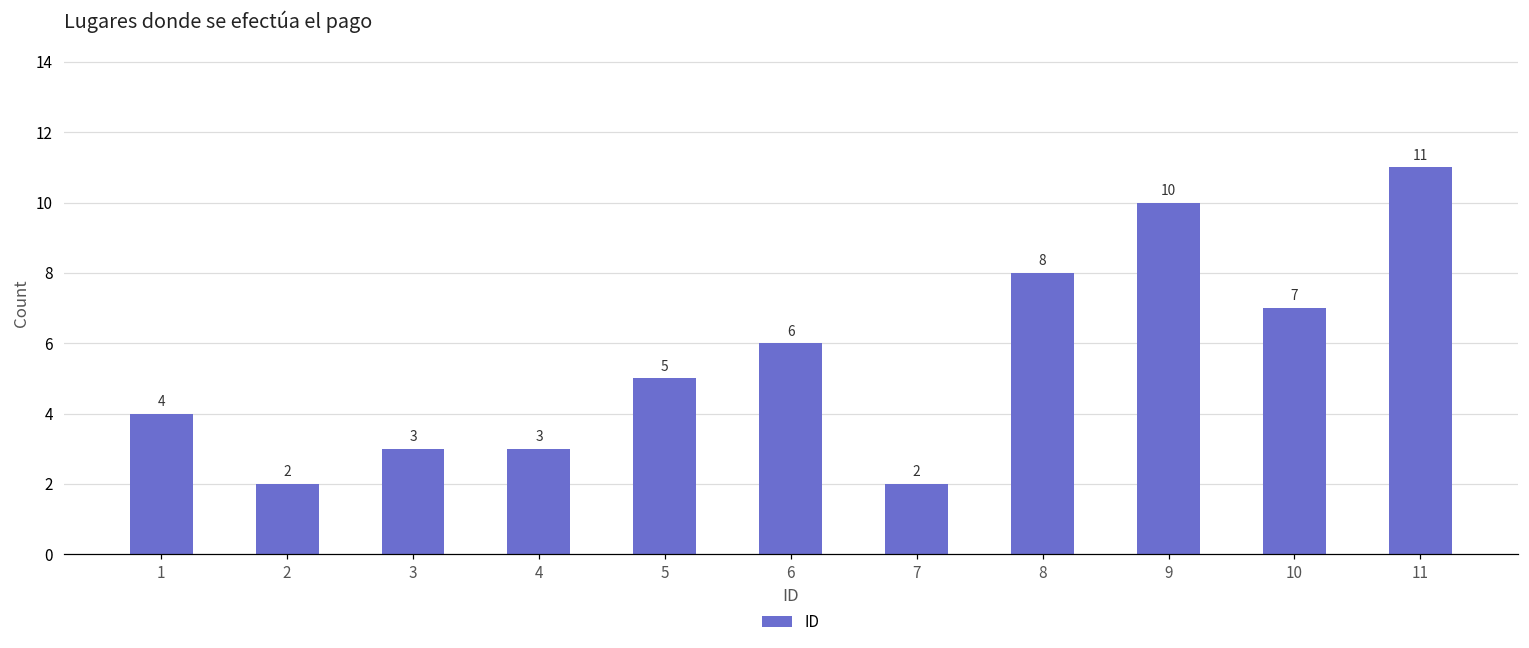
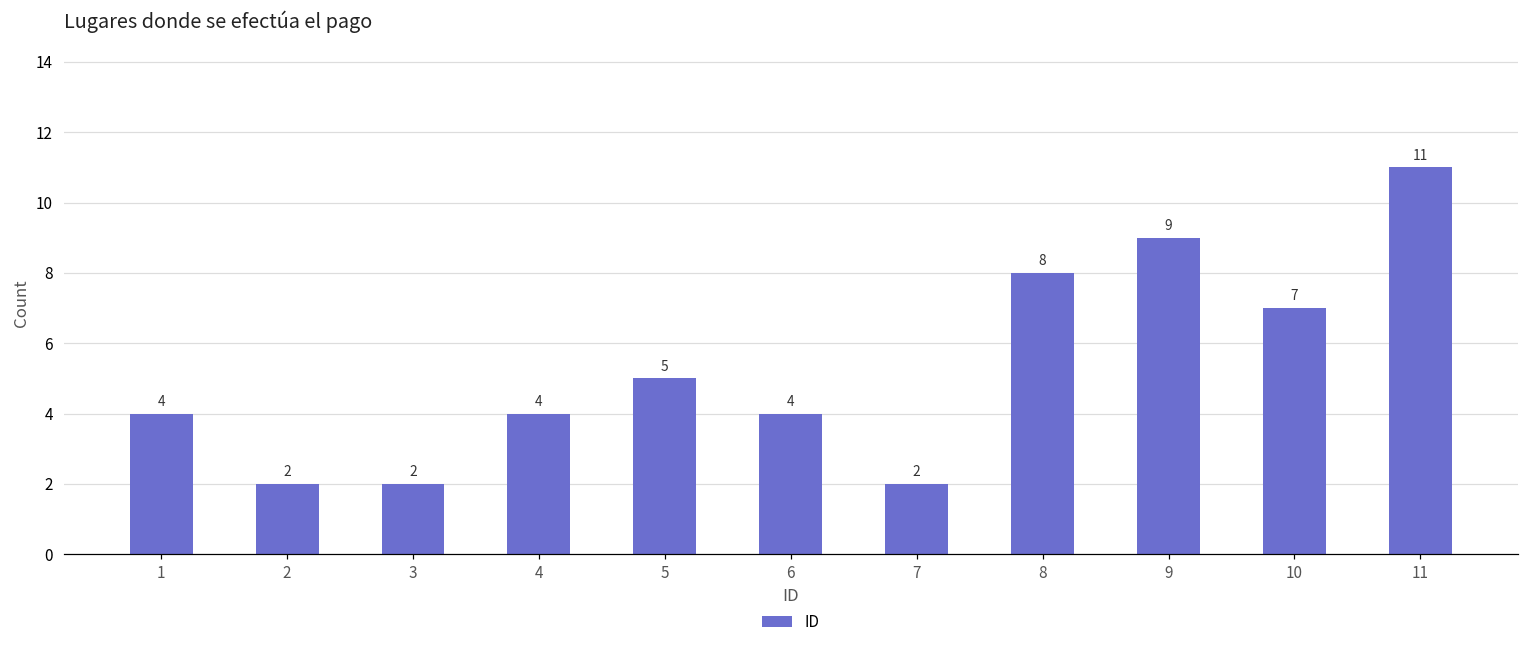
  {
    "1": 4,
    "2": 2,
-   "3": 3,
-   "4": 3,
+   "3": 2,
+   "4": 4,
    "5": 5,
-   "6": 6,
+   "6": 4,
    "7": 2,
    "8": 8,
-   "9": 10,
+   "9": 9,
    "10": 7,
    "11": 11
  }
